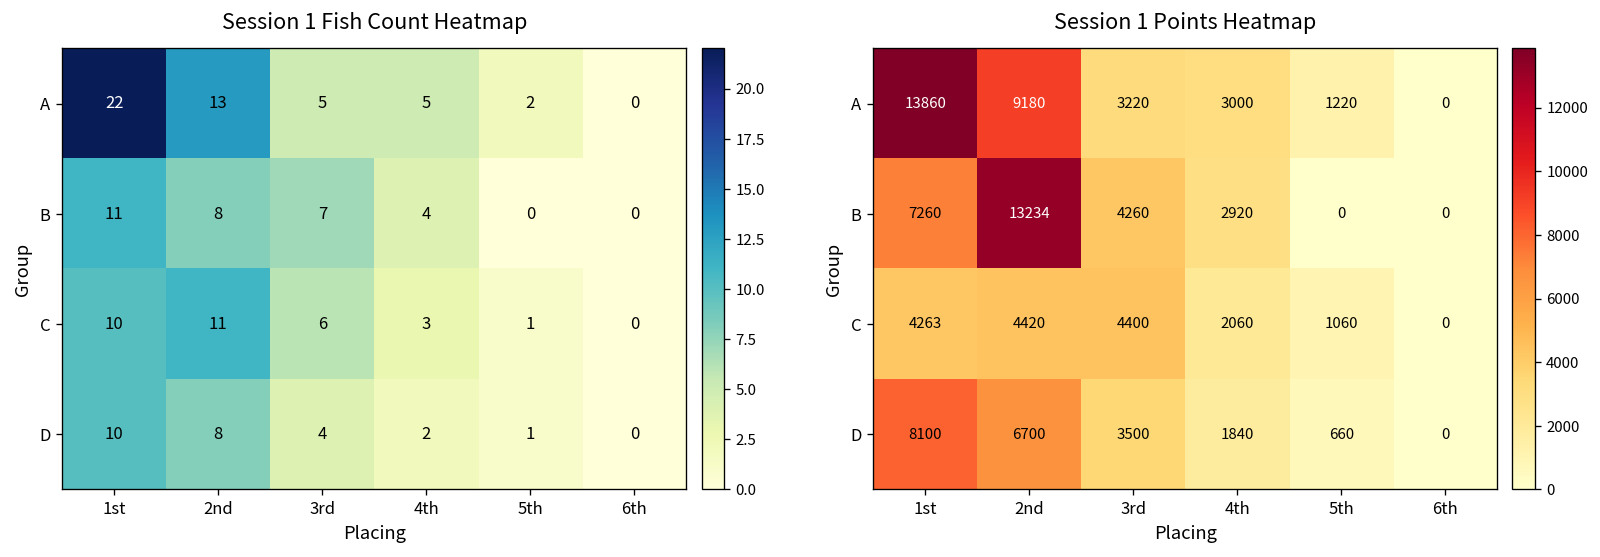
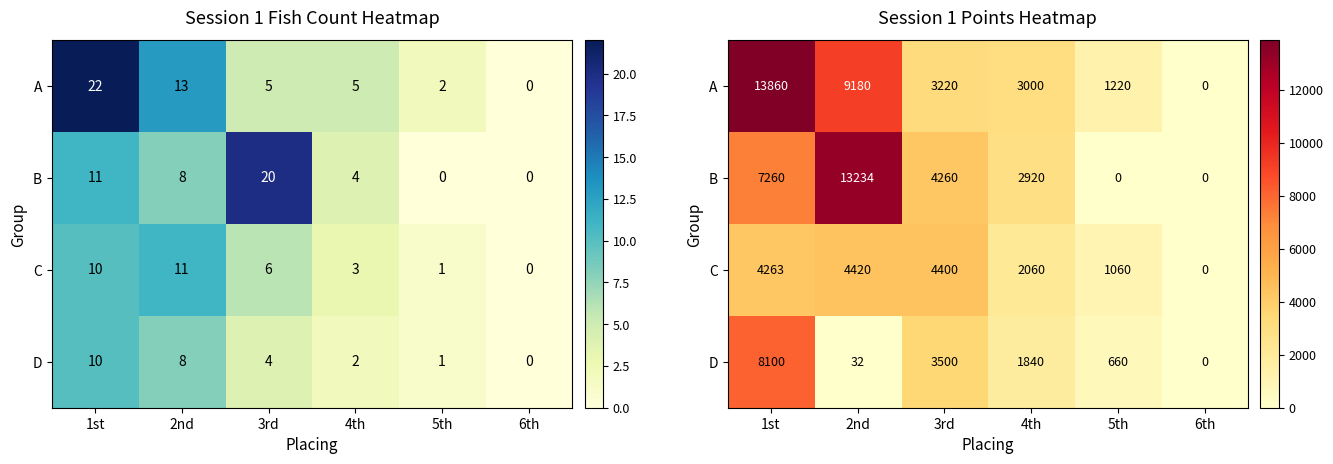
  {
    "Session 1 Fish Count Heatmap": {
      "A": {
        "1st": 22,
        "2nd": 13,
        "3rd": 5,
        "4th": 5,
        "5th": 2,
        "6th": 0
      },
      "B": {
        "1st": 11,
        "2nd": 8,
-       "3rd": 7,
+       "3rd": 20,
        "4th": 4,
        "5th": 0,
        "6th": 0
      },
      "C": {
        "1st": 10,
        "2nd": 11,
        "3rd": 6,
        "4th": 3,
        "5th": 1,
        "6th": 0
      },
      "D": {
        "1st": 10,
        "2nd": 8,
        "3rd": 4,
        "4th": 2,
        "5th": 1,
        "6th": 0
      }
    },
    "Session 1 Points Heatmap": {
      "A": {
        "1st": 13860,
        "2nd": 9180,
        "3rd": 3220,
        "4th": 3000,
        "5th": 1220,
        "6th": 0
      },
      "B": {
        "1st": 7260,
        "2nd": 13234,
        "3rd": 4260,
        "4th": 2920,
        "5th": 0,
        "6th": 0
      },
      "C": {
        "1st": 4263,
        "2nd": 4420,
        "3rd": 4400,
        "4th": 2060,
        "5th": 1060,
        "6th": 0
      },
      "D": {
        "1st": 8100,
-       "2nd": 6700,
+       "2nd": 32,
        "3rd": 3500,
        "4th": 1840,
        "5th": 660,
        "6th": 0
      }
    }
  }
